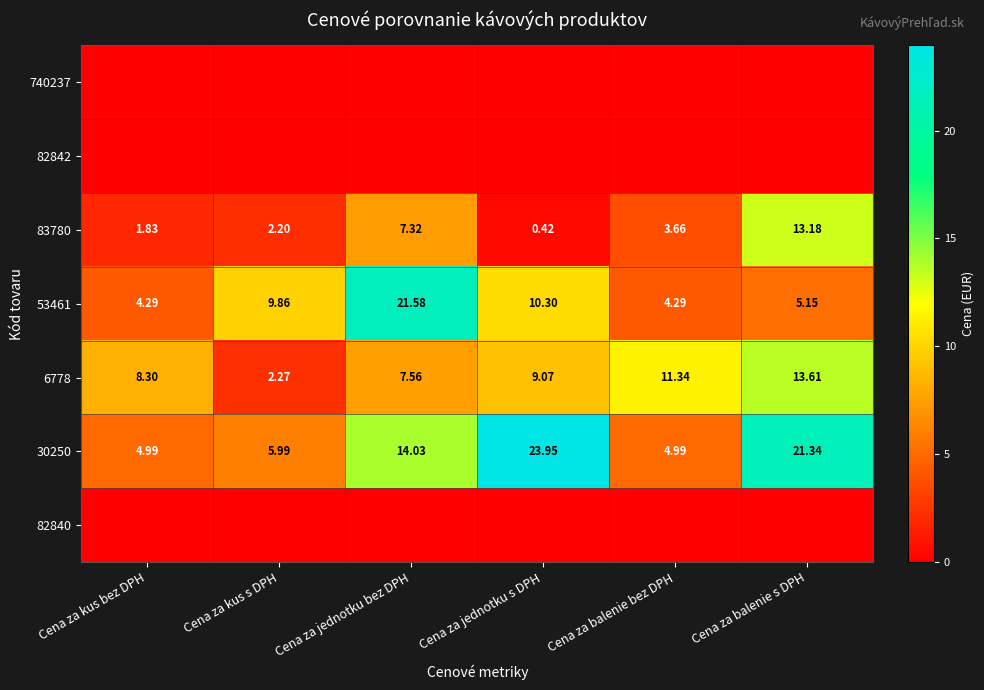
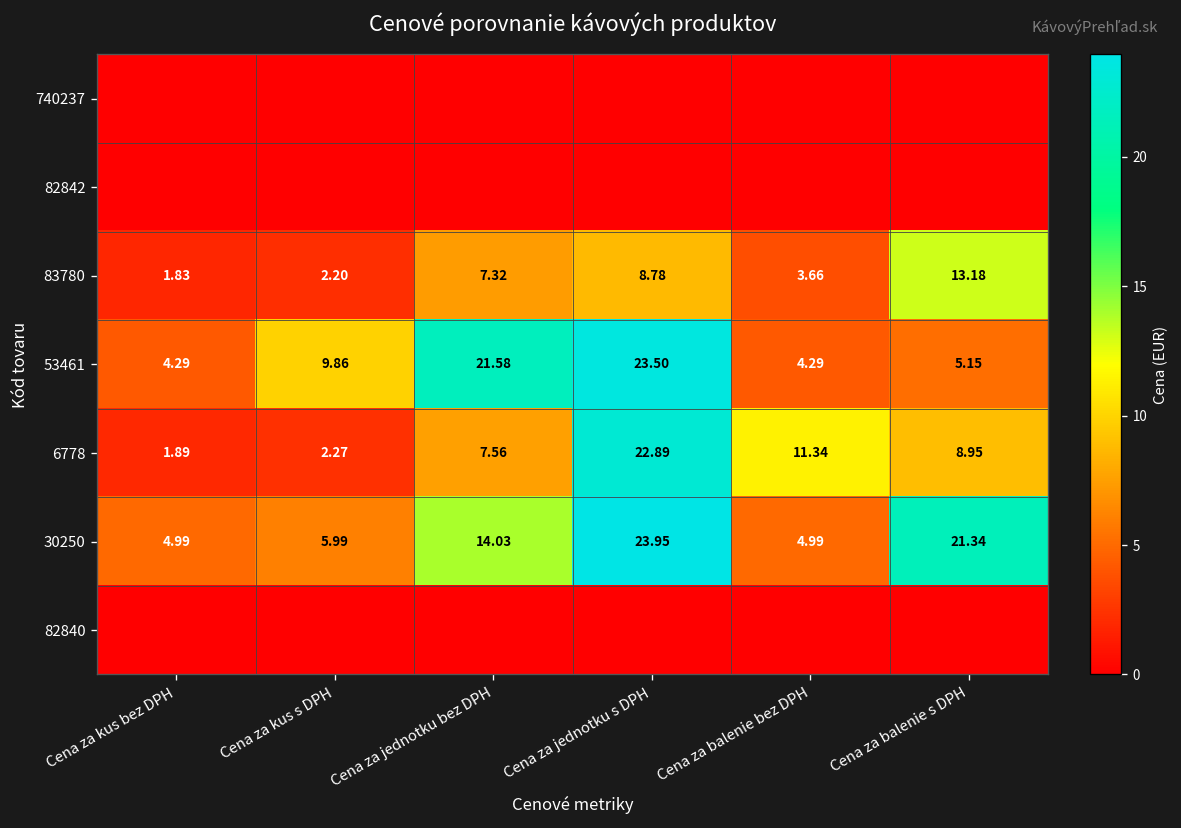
  {
    "83780": {
      "Cena za kus bez DPH": 1.83,
      "Cena za kus s DPH": 2.20,
      "Cena za jednotku bez DPH": 7.32,
-     "Cena za jednotku s DPH": 0.42,
+     "Cena za jednotku s DPH": 8.78,
      "Cena za balenie bez DPH": 3.66,
      "Cena za balenie s DPH": 13.18
    },
    "53461": {
      "Cena za kus bez DPH": 4.29,
      "Cena za kus s DPH": 9.86,
      "Cena za jednotku bez DPH": 21.58,
-     "Cena za jednotku s DPH": 10.30,
+     "Cena za jednotku s DPH": 23.50,
      "Cena za balenie bez DPH": 4.29,
      "Cena za balenie s DPH": 5.15
    },
    "6778": {
-     "Cena za kus bez DPH": 8.30,
+     "Cena za kus bez DPH": 1.89,
      "Cena za kus s DPH": 2.27,
      "Cena za jednotku bez DPH": 7.56,
-     "Cena za jednotku s DPH": 9.07,
+     "Cena za jednotku s DPH": 22.89,
      "Cena za balenie bez DPH": 11.34,
-     "Cena za balenie s DPH": 13.61
+     "Cena za balenie s DPH": 8.95
    },
    "30250": {
      "Cena za kus bez DPH": 4.99,
      "Cena za kus s DPH": 5.99,
      "Cena za jednotku bez DPH": 14.03,
      "Cena za jednotku s DPH": 23.95,
      "Cena za balenie bez DPH": 4.99,
      "Cena za balenie s DPH": 21.34
    }
  }
